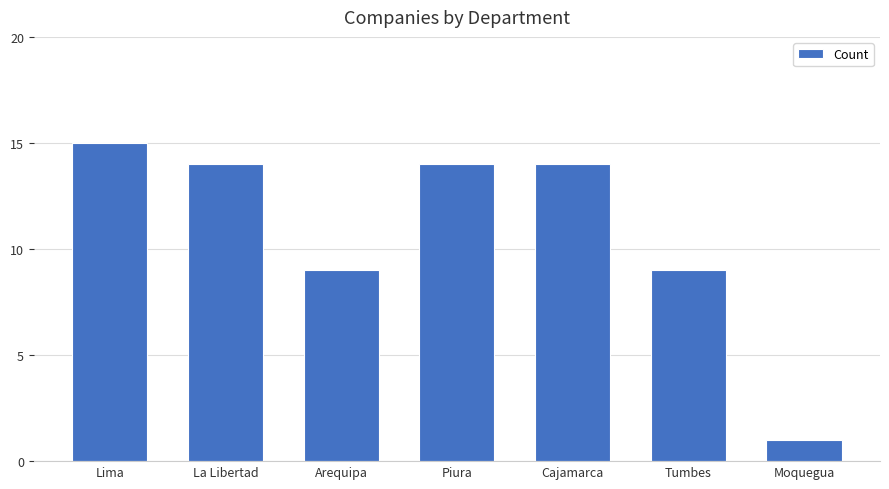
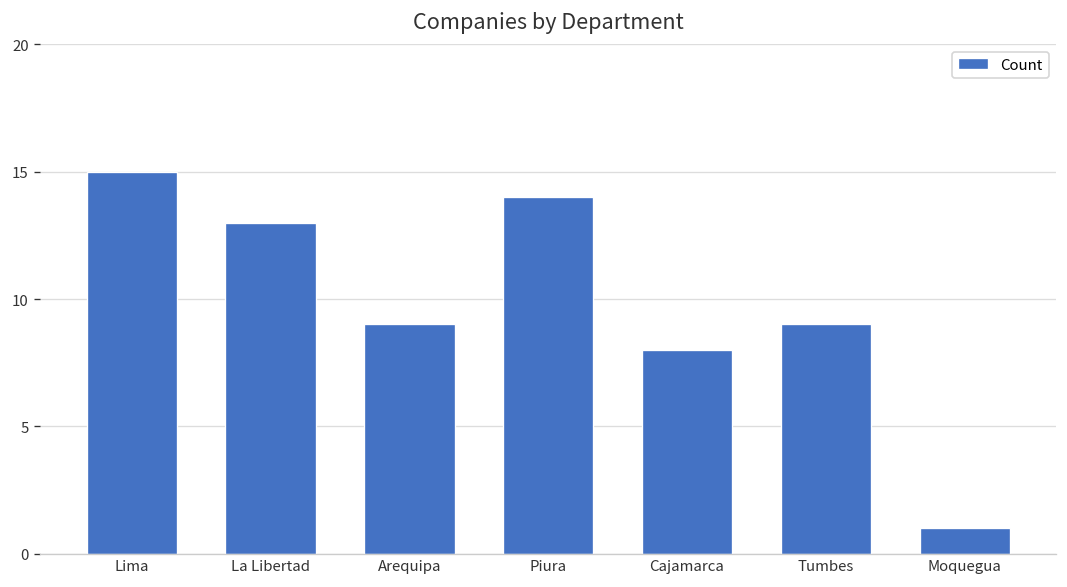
  {
    "Lima": 15,
-   "La Libertad": 14,
+   "La Libertad": 13,
    "Arequipa": 9,
    "Piura": 14,
-   "Cajamarca": 14,
+   "Cajamarca": 8,
    "Tumbes": 9,
    "Moquegua": 1
  }
